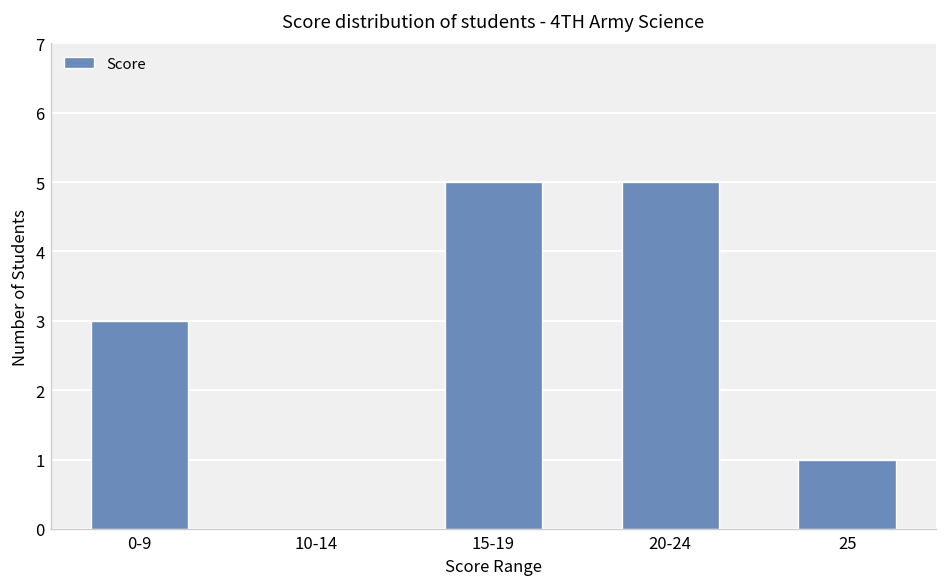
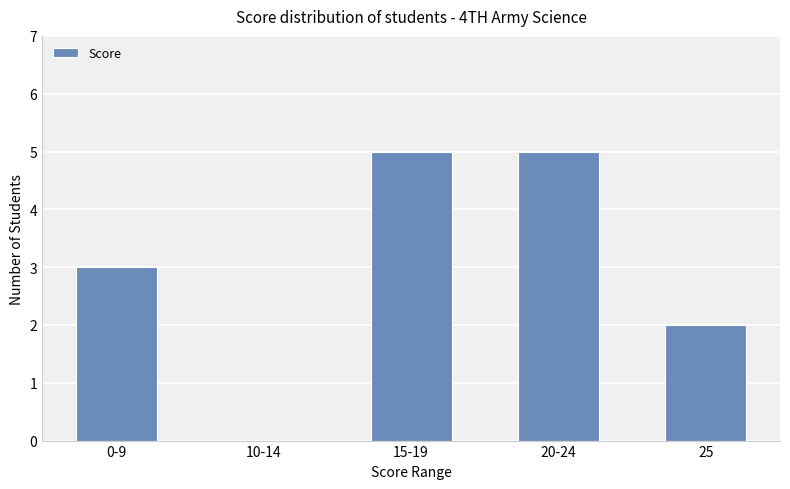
  {
    "0-9": 3,
    "10-14": 0,
    "15-19": 5,
    "20-24": 5,
-   "25": 1
+   "25": 2
  }
